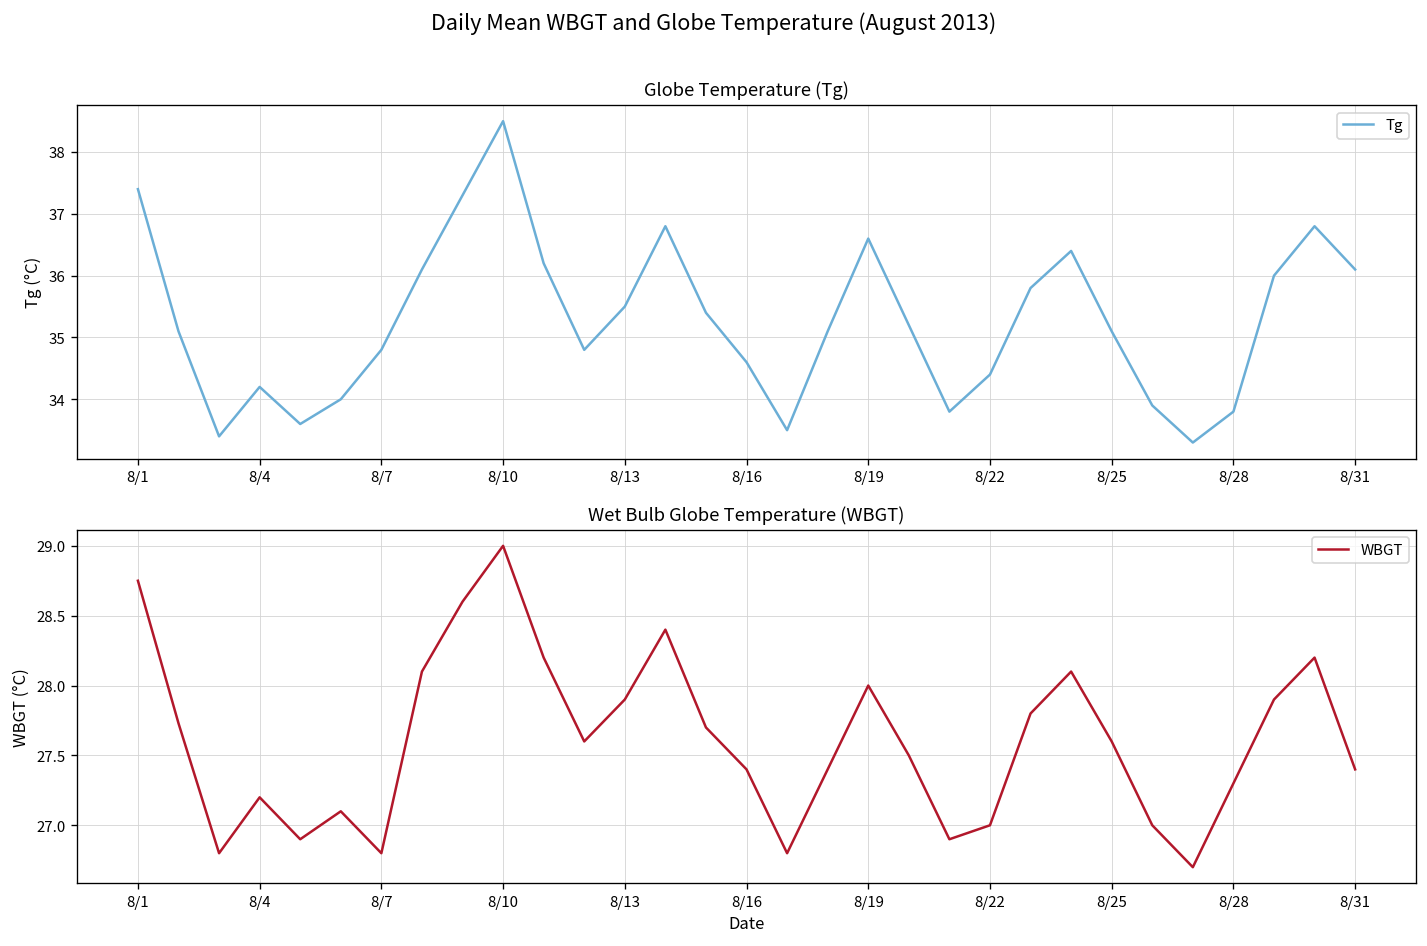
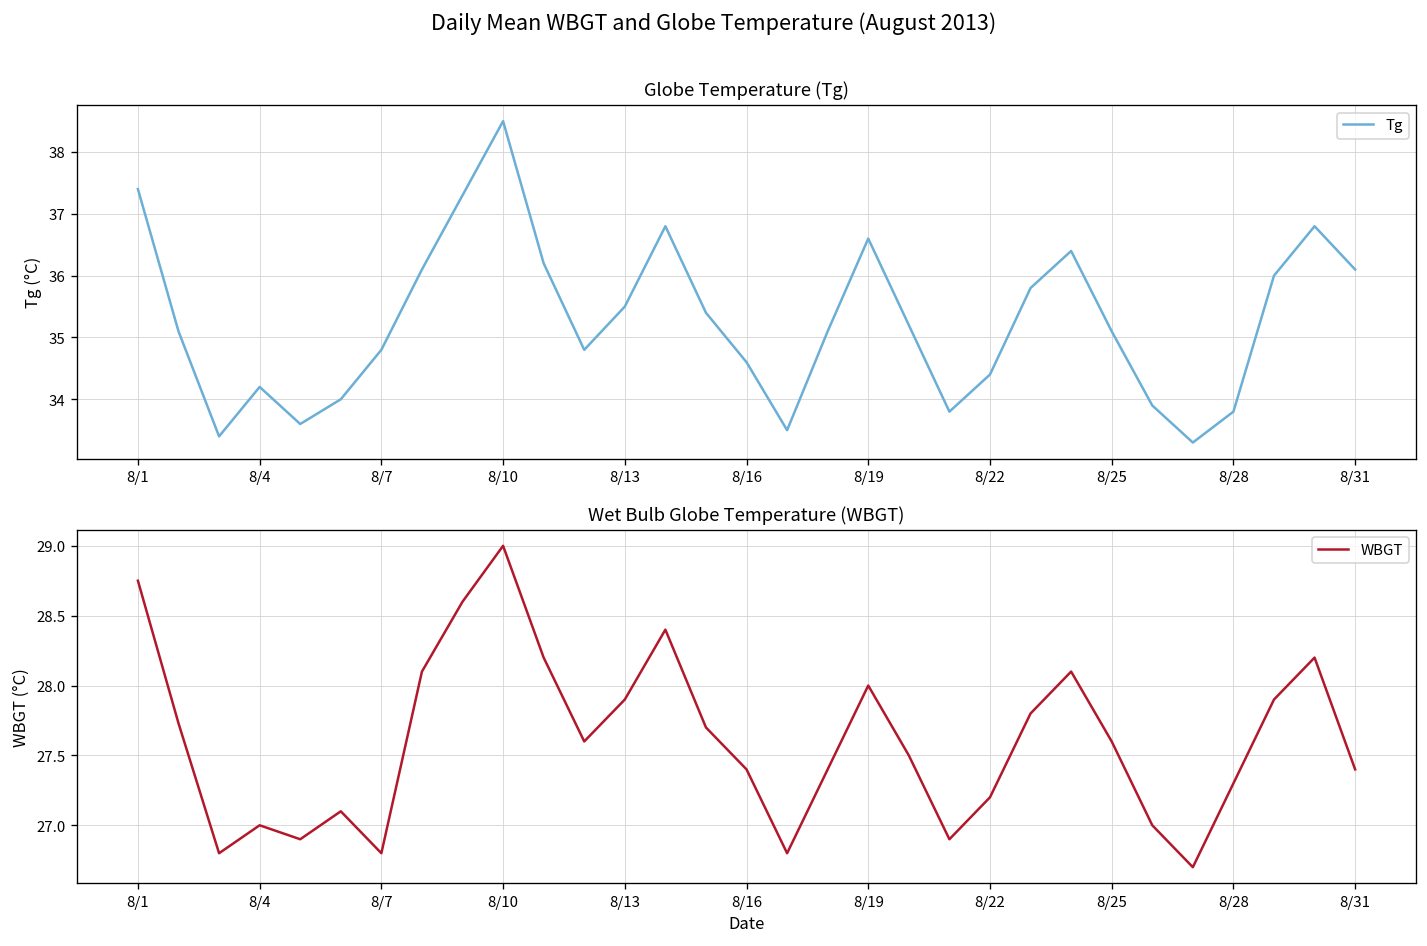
  {
    "Globe Temperature (Tg)": {
      "8/1": 37.4,
      "8/4": 34.2,
      "8/7": 34.8,
      "8/10": 38.5,
      "8/13": 35.5,
      "8/16": 34.6,
      "8/19": 36.6,
      "8/22": 34.4,
      "8/25": 35.1,
      "8/28": 33.8,
      "8/31": 36.1
    },
    "Wet Bulb Globe Temperature (WBGT)": {
      "8/1": 28.75,
-     "8/4": 27.2,
+     "8/4": 27.0,
      "8/7": 26.8,
      "8/10": 29.0,
      "8/13": 27.9,
      "8/16": 27.4,
      "8/19": 28.0,
-     "8/22": 27.0,
+     "8/22": 27.2,
      "8/25": 27.6,
      "8/28": 27.3,
      "8/31": 27.4
    }
  }
